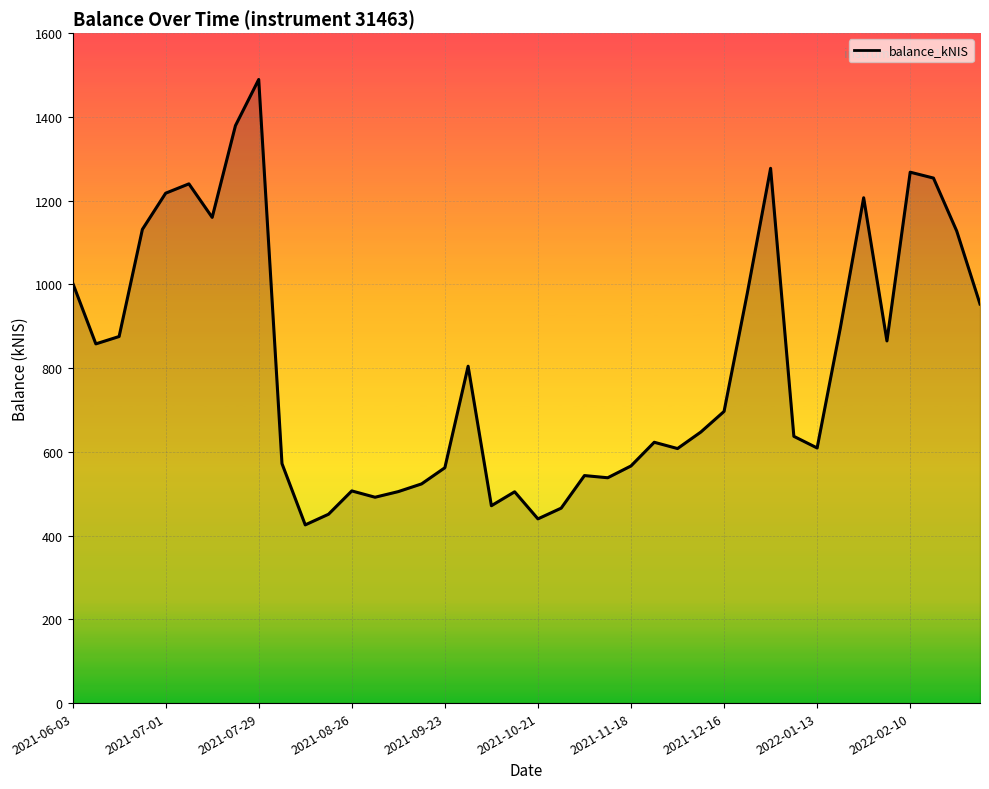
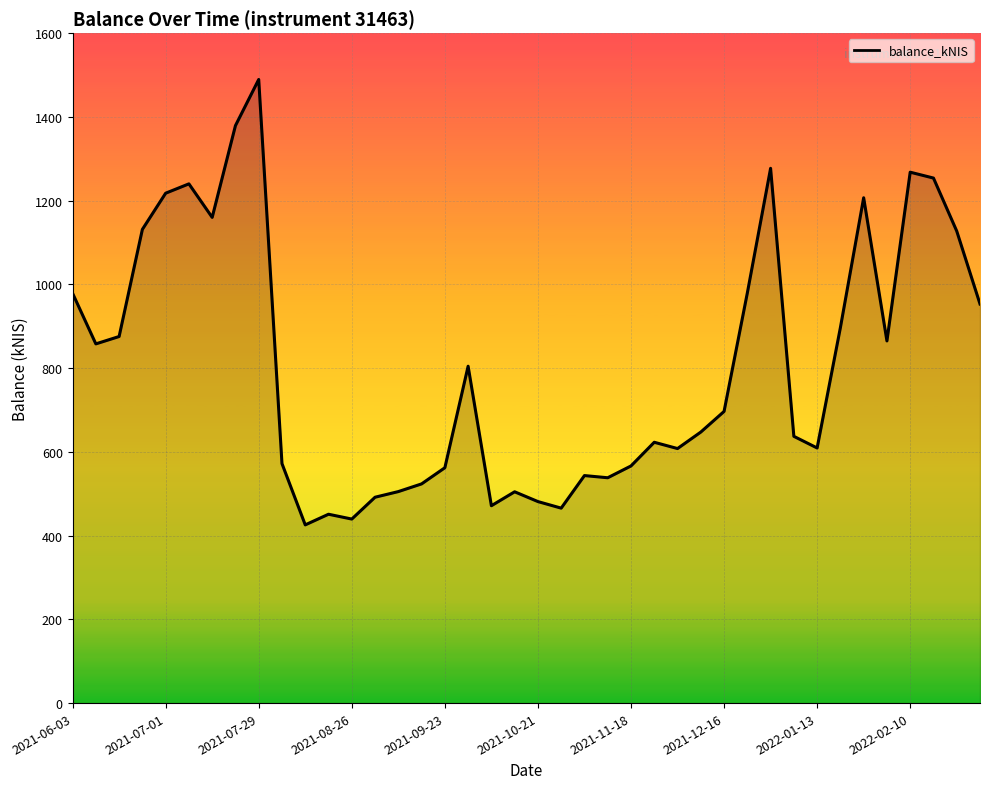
  {
-   "2021-06-03": 1000,
+   "2021-06-03": 980,
    "2021-07-01": 1220,
    "2021-07-29": 1490,
-   "2021-08-26": 510,
+   "2021-08-26": 440,
    "2021-09-23": 560,
-   "2021-10-21": 440,
+   "2021-10-21": 480,
    "2021-11-18": 570,
    "2021-12-16": 700,
    "2022-01-13": 610,
    "2022-02-10": 1270
  }
